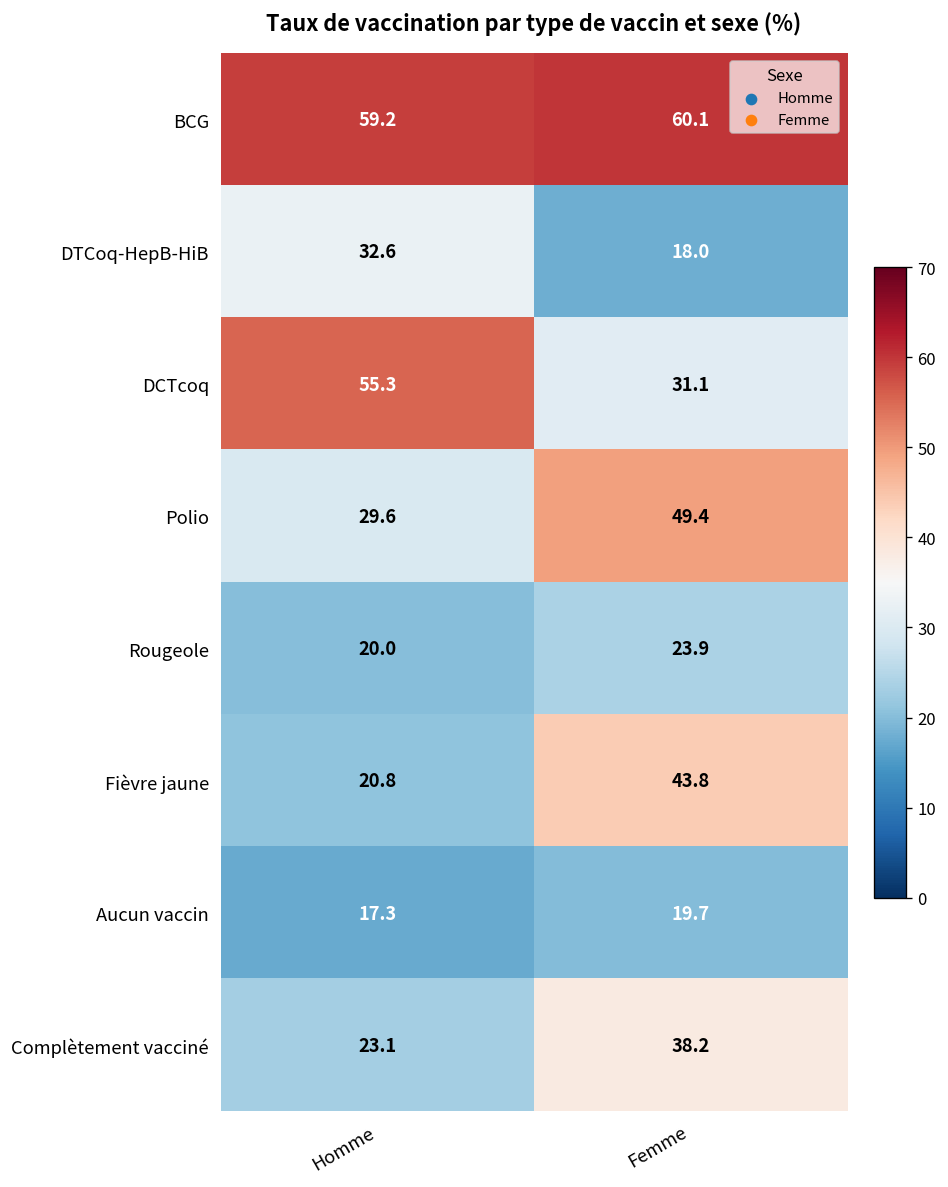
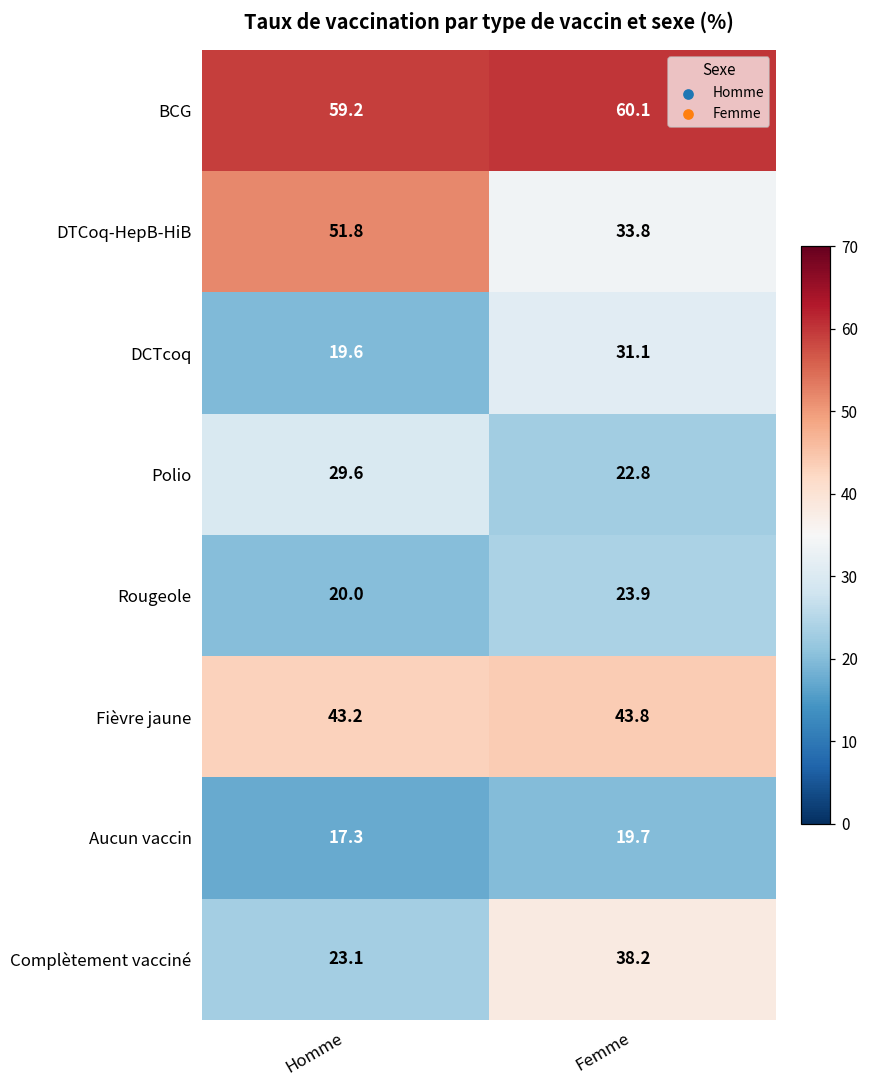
  {
    "BCG": {
      "Homme": 59.2,
      "Femme": 60.1
    },
    "DTCoq-HepB-HiB": {
-     "Homme": 32.6,
-     "Femme": 18.0
+     "Homme": 51.8,
+     "Femme": 33.8
    },
    "DCTcoq": {
-     "Homme": 55.3,
+     "Homme": 19.6,
      "Femme": 31.1
    },
    "Polio": {
      "Homme": 29.6,
-     "Femme": 49.4
+     "Femme": 22.8
    },
    "Rougeole": {
      "Homme": 20.0,
      "Femme": 23.9
    },
    "Fièvre jaune": {
-     "Homme": 20.8,
+     "Homme": 43.2,
      "Femme": 43.8
    },
    "Aucun vaccin": {
      "Homme": 17.3,
      "Femme": 19.7
    },
    "Complètement vacciné": {
      "Homme": 23.1,
      "Femme": 38.2
    }
  }
